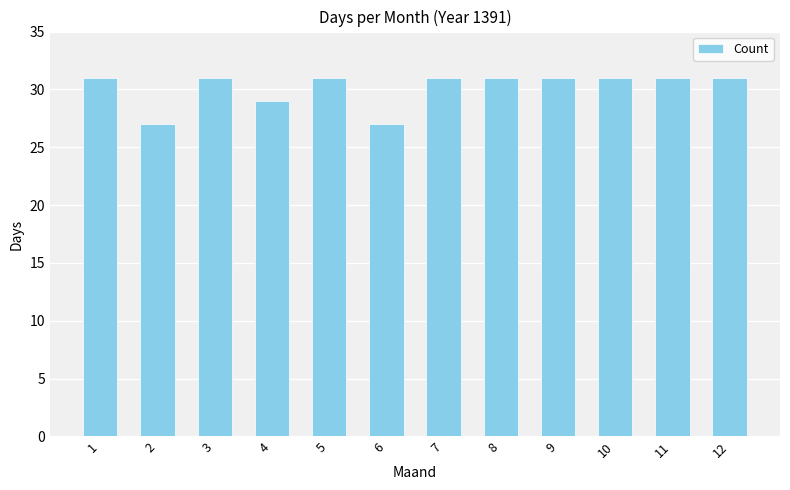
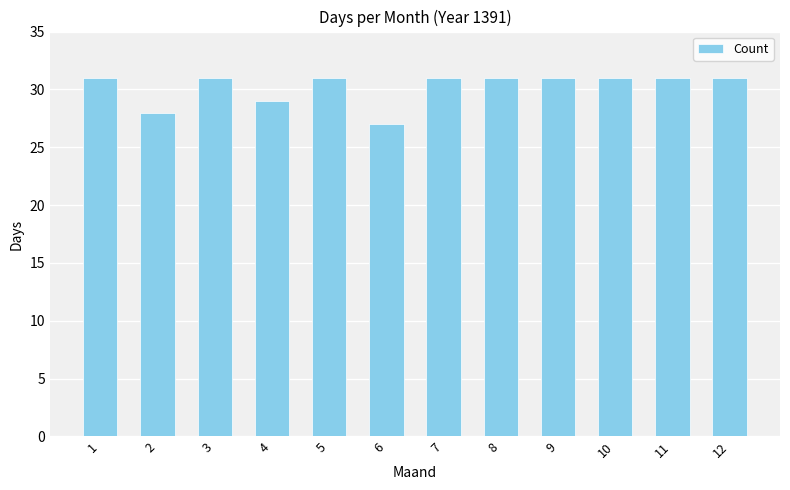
  {
    "1": 31,
-   "2": 27,
+   "2": 28,
    "3": 31,
    "4": 29,
    "5": 31,
    "6": 27,
    "7": 31,
    "8": 31,
    "9": 31,
    "10": 31,
    "11": 31,
    "12": 31
  }
